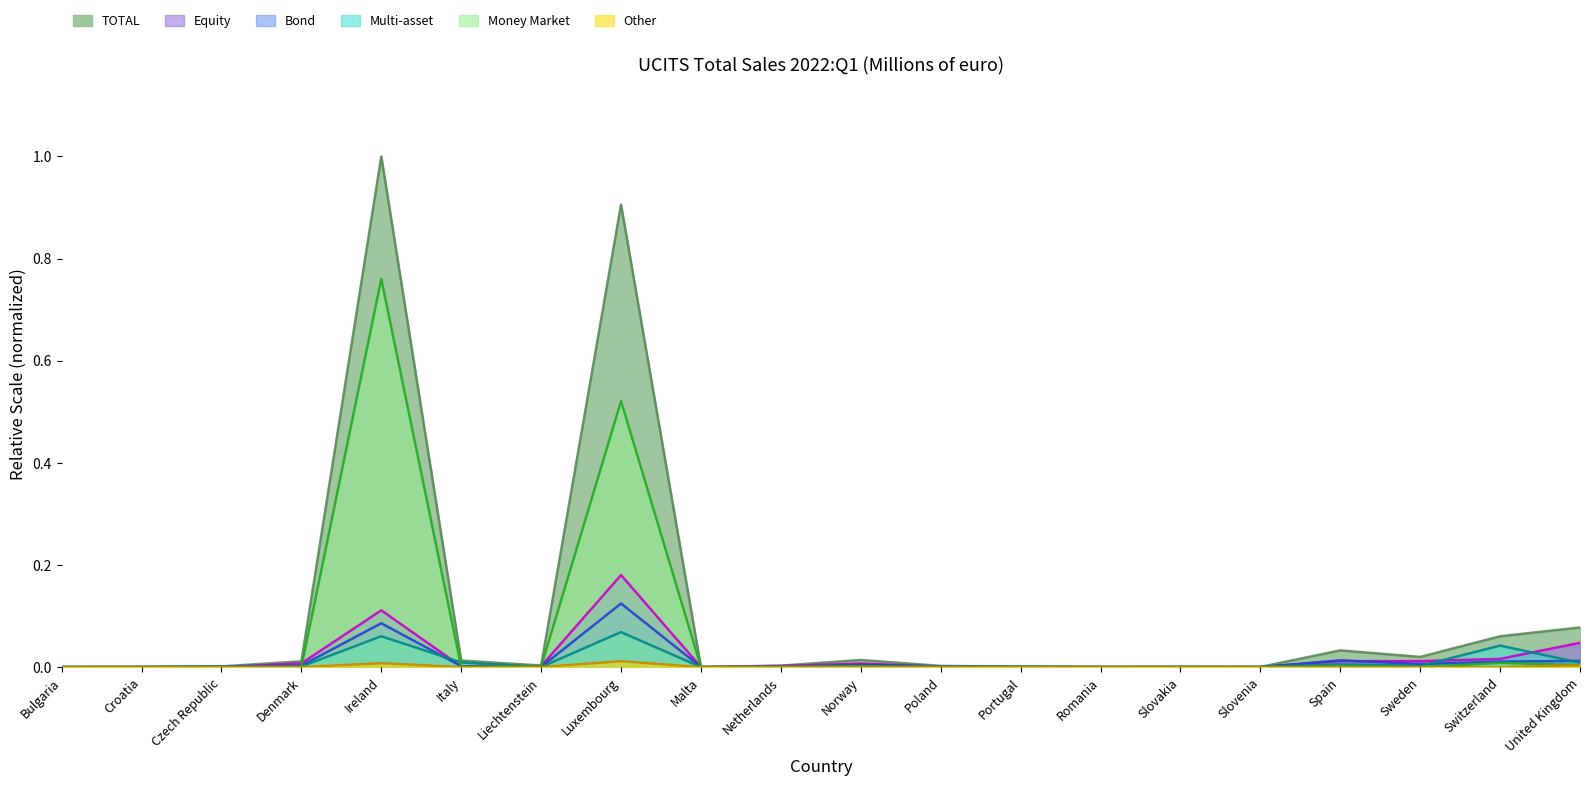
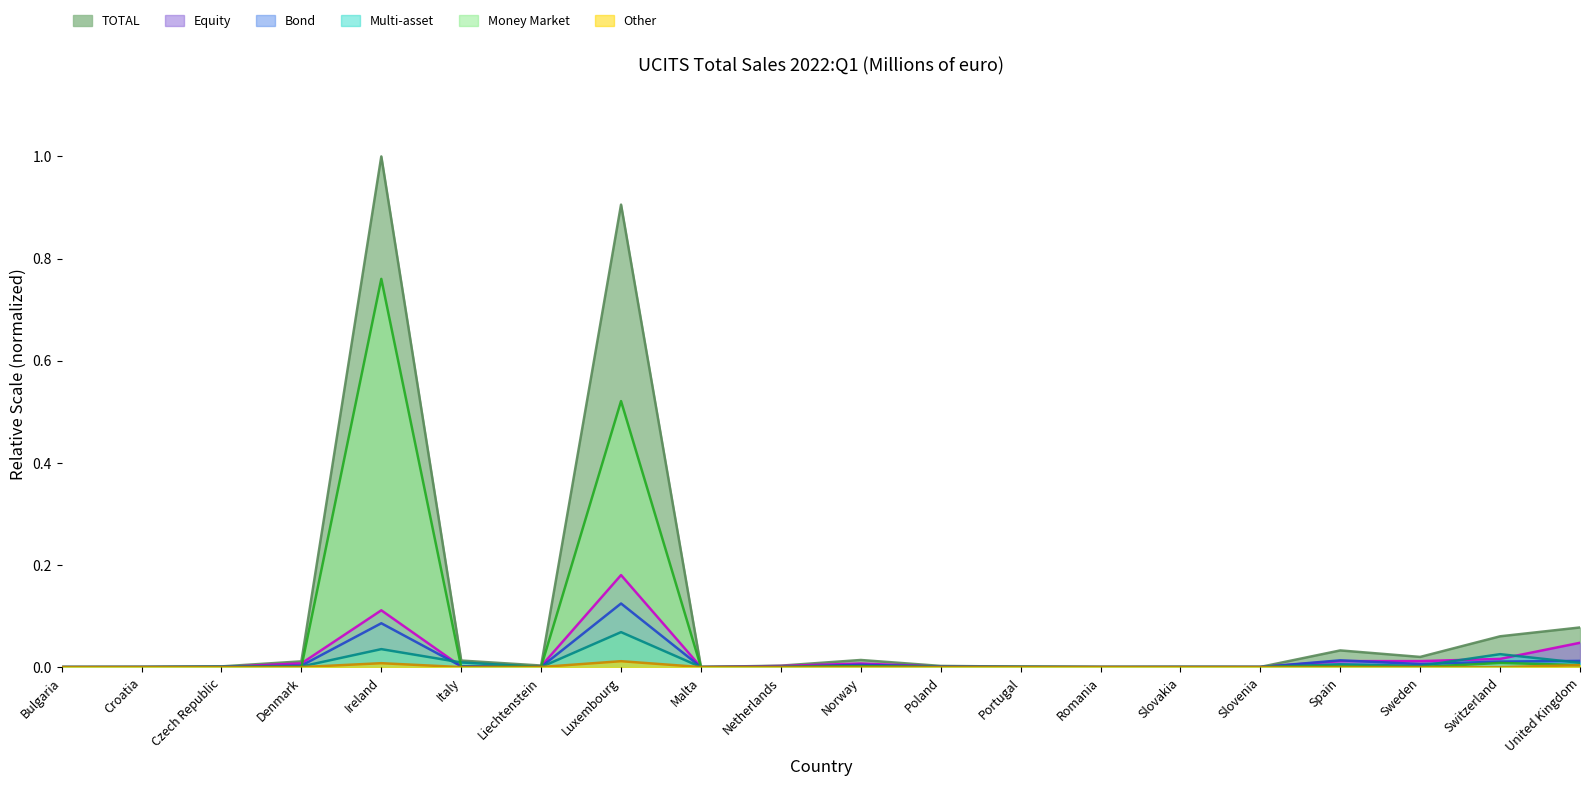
  {
    "Multi-asset": {
-     "Ireland": 0.06,
+     "Ireland": 0.04,
      "Luxembourg": 0.07,
-     "Switzerland": 0.04
+     "Switzerland": 0.03
    },
    "Other": {
      "Ireland": 0.01,
      "Luxembourg": 0.01,
      "Switzerland": 0.00
    }
  }
